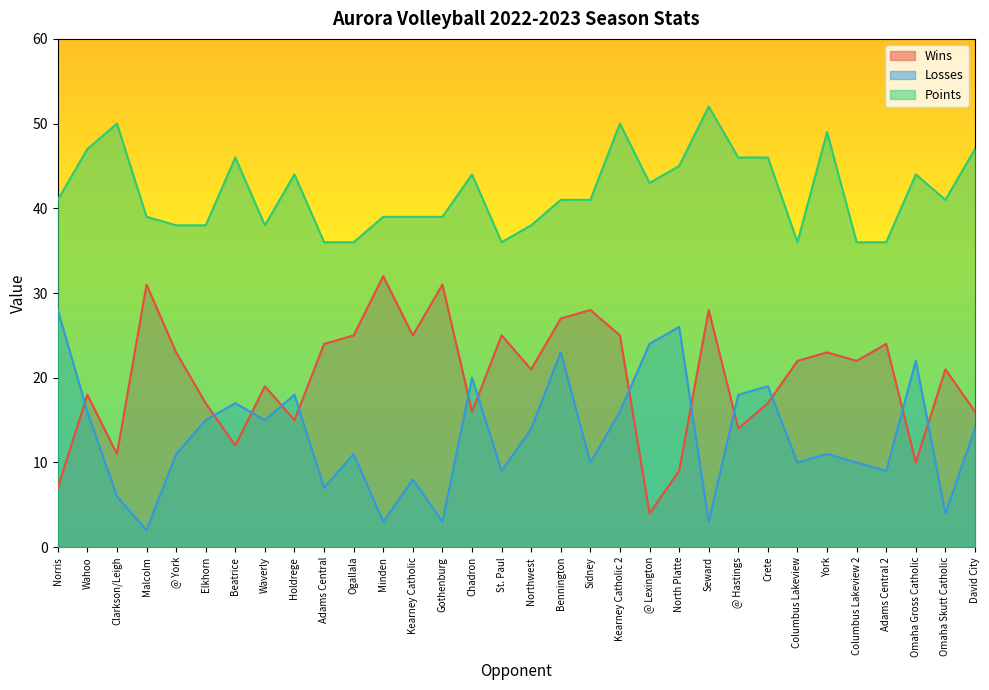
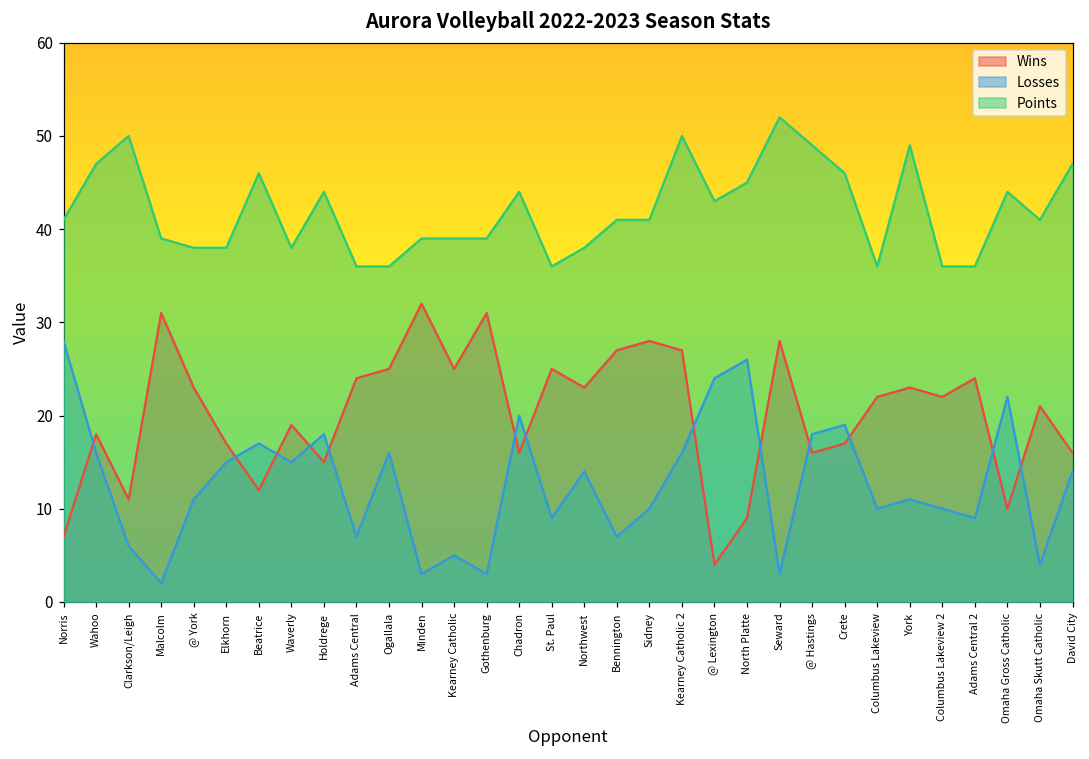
  {
    "Wins": {
      "Norris": 7,
      "Wahoo": 18,
      "Clarkson/Leigh": 11,
      "Malcolm": 31,
      "@ York": 23,
      "Elkhorn": 17,
      "Beatrice": 12,
      "Waverly": 19,
      "Holdrege": 15,
      "Adams Central": 24,
      "Ogallala": 25,
      "Minden": 32,
      "Kearney Catholic": 25,
      "Gothenburg": 31,
      "Chadron": 16,
      "St. Paul": 25,
-     "Northwest": 21,
+     "Northwest": 23,
      "Bennington": 27,
      "Sidney": 28,
-     "Kearney Catholic 2": 25,
+     "Kearney Catholic 2": 27,
      "@ Lexington": 4,
      "North Platte": 9,
      "Seward": 28,
-     "@ Hastings": 14,
+     "@ Hastings": 16,
      "Crete": 17,
      "Columbus Lakeview": 22,
      "York": 23,
      "Columbus Lakeview 2": 22,
      "Adams Central 2": 24,
      "Omaha Gross Catholic": 10,
      "Omaha Skutt Catholic": 21,
      "David City": 16
    },
    "Losses": {
      "Norris": 28,
      "Wahoo": 16,
      "Clarkson/Leigh": 6,
      "Malcolm": 2,
      "@ York": 11,
      "Elkhorn": 15,
      "Beatrice": 17,
      "Waverly": 15,
      "Holdrege": 18,
      "Adams Central": 7,
-     "Ogallala": 11,
+     "Ogallala": 16,
      "Minden": 3,
-     "Kearney Catholic": 8,
+     "Kearney Catholic": 5,
      "Gothenburg": 3,
      "Chadron": 20,
      "St. Paul": 9,
      "Northwest": 14,
-     "Bennington": 23,
+     "Bennington": 7,
      "Sidney": 10,
      "Kearney Catholic 2": 16,
      "@ Lexington": 24,
      "North Platte": 26,
      "Seward": 3,
      "@ Hastings": 18,
      "Crete": 19,
      "Columbus Lakeview": 10,
      "York": 11,
      "Columbus Lakeview 2": 10,
      "Adams Central 2": 9,
      "Omaha Gross Catholic": 22,
      "Omaha Skutt Catholic": 4,
      "David City": 14
    },
    "Points": {
      "Norris": 41,
      "Wahoo": 47,
      "Clarkson/Leigh": 50,
      "Malcolm": 39,
      "@ York": 38,
      "Elkhorn": 38,
      "Beatrice": 46,
      "Waverly": 38,
      "Holdrege": 44,
      "Adams Central": 36,
      "Ogallala": 36,
      "Minden": 39,
      "Kearney Catholic": 39,
      "Gothenburg": 39,
      "Chadron": 44,
      "St. Paul": 36,
      "Northwest": 38,
      "Bennington": 41,
      "Sidney": 41,
      "Kearney Catholic 2": 50,
      "@ Lexington": 43,
      "North Platte": 45,
      "Seward": 52,
-     "@ Hastings": 46,
+     "@ Hastings": 49,
      "Crete": 46,
      "Columbus Lakeview": 36,
      "York": 49,
      "Columbus Lakeview 2": 36,
      "Adams Central 2": 36,
      "Omaha Gross Catholic": 44,
      "Omaha Skutt Catholic": 41,
      "David City": 47
    }
  }
